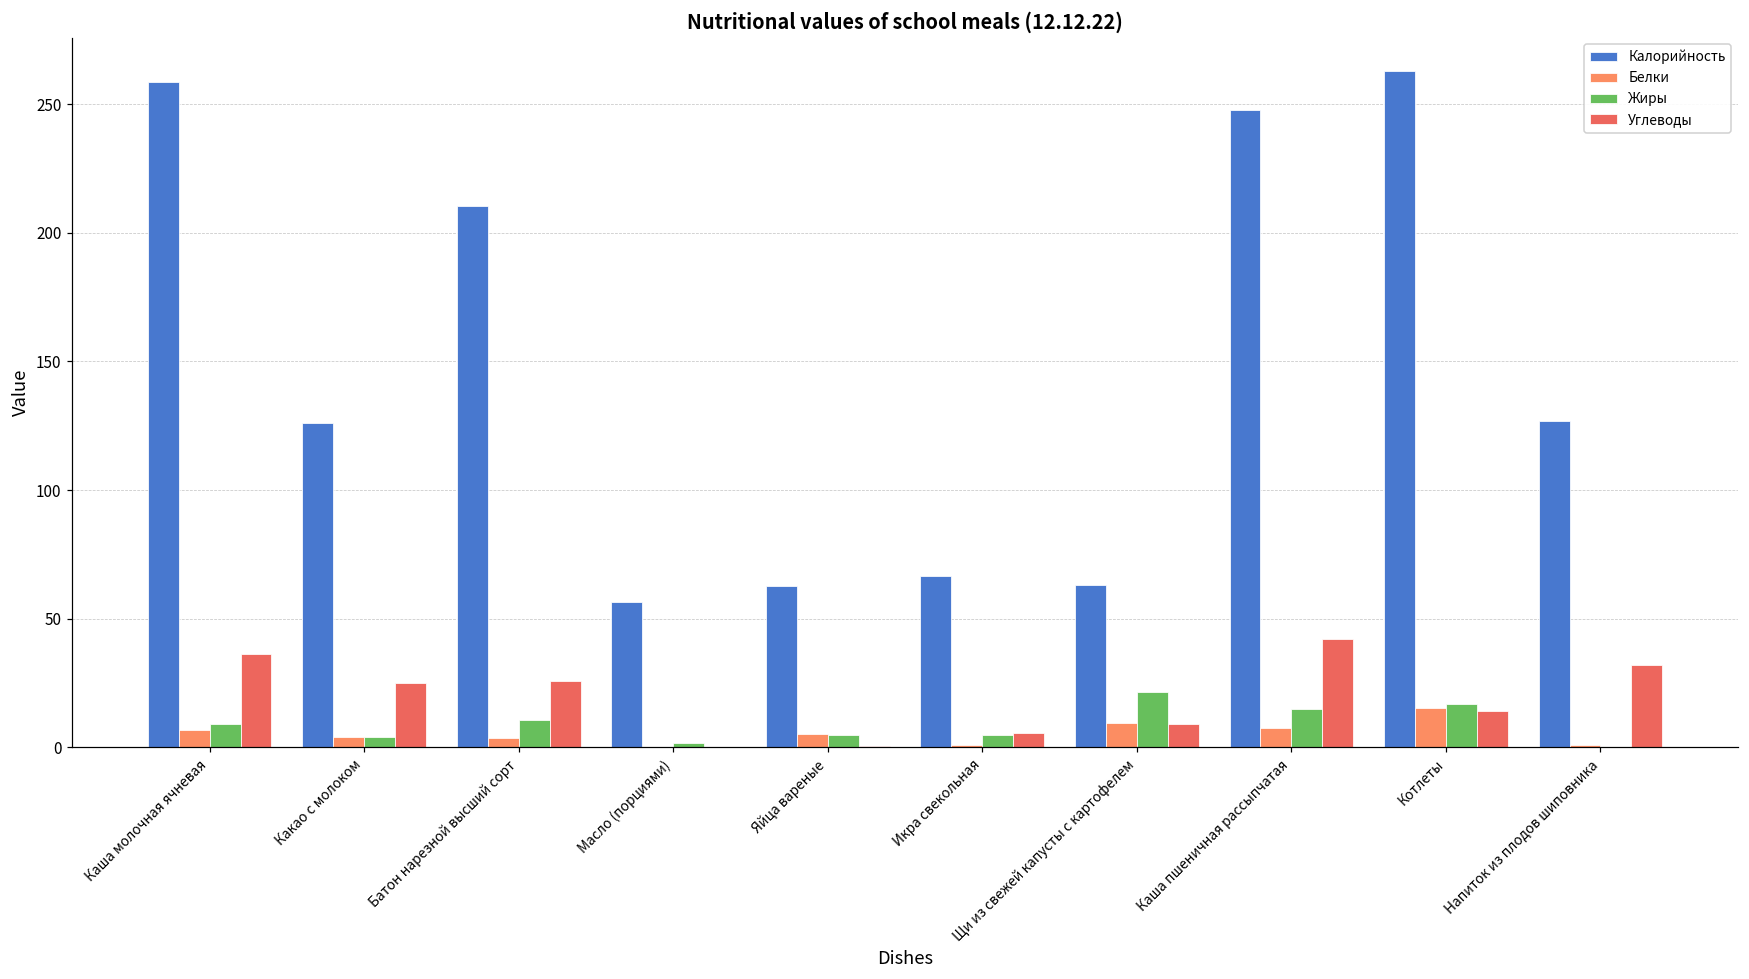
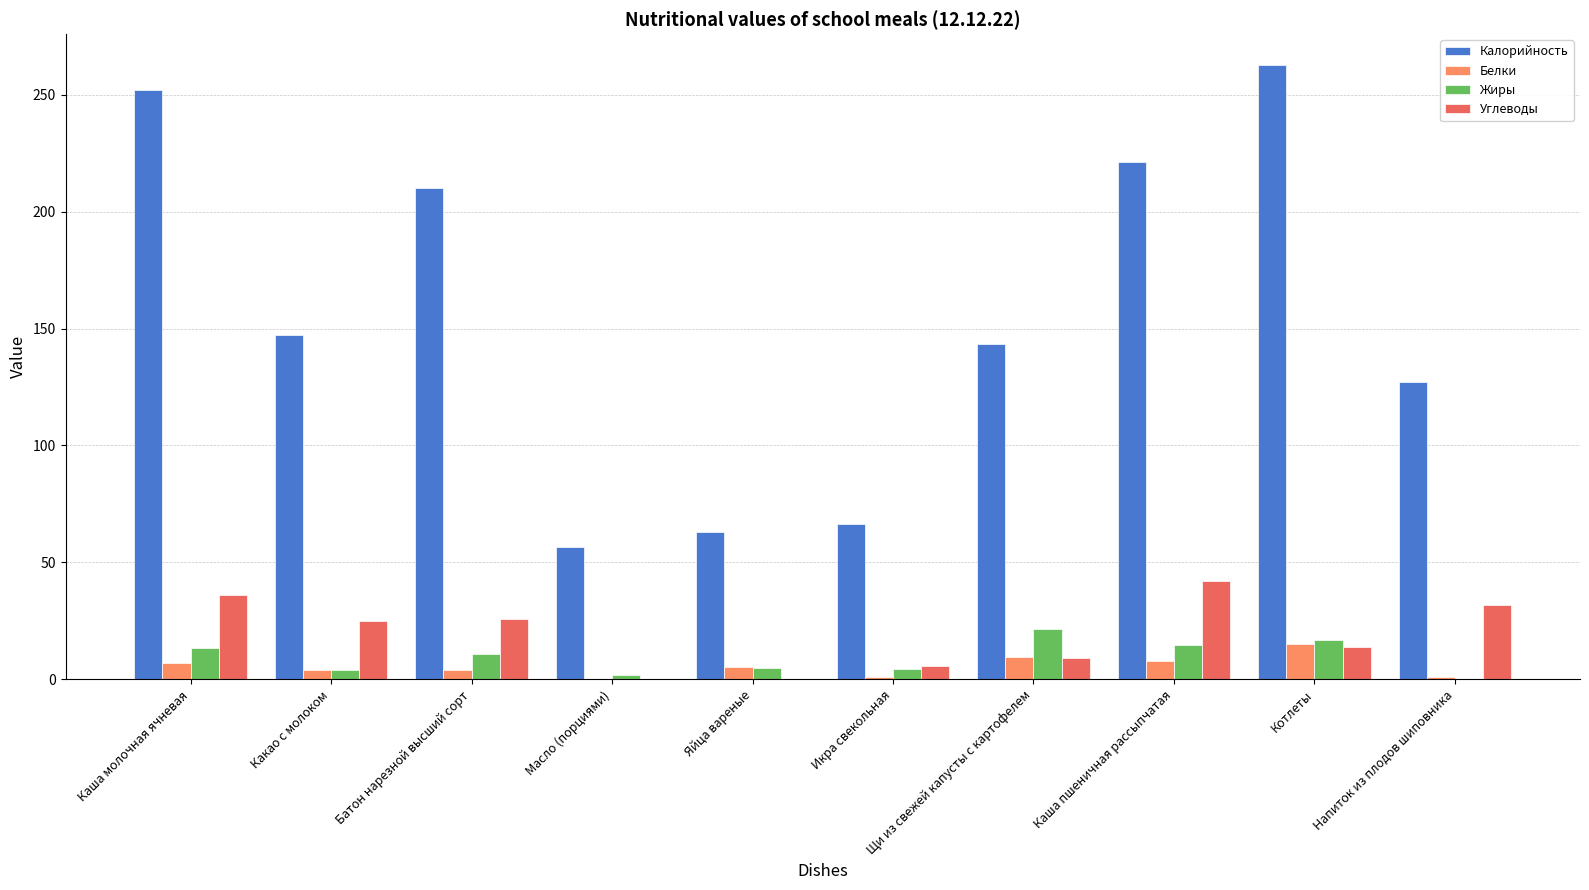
  {
    "Калорийность": {
-     "Каша молочная ячневая": 259,
-     "Какао с молоком": 126,
+     "Каша молочная ячневая": 252,
+     "Какао с молоком": 147,
      "Батон нарезной высший сорт": 210,
      "Масло (порциями)": 57,
      "Яйца вареные": 63,
      "Икра свекольная": 66,
-     "Щи из свежей капусты с картофелем": 63,
-     "Каша пшеничная рассыпчатая": 248,
+     "Щи из свежей капусты с картофелем": 143,
+     "Каша пшеничная рассыпчатая": 221,
      "Котлеты": 263,
      "Напиток из плодов шиповника": 127
    },
    "Жиры": {
-     "Каша молочная ячневая": 9,
+     "Каша молочная ячневая": 13,
      "Какао с молоком": 4,
      "Батон нарезной высший сорт": 11,
      "Масло (порциями)": 2,
      "Яйца вареные": 5,
      "Икра свекольная": 5,
      "Щи из свежей капусты с картофелем": 21,
      "Каша пшеничная рассыпчатая": 15,
      "Котлеты": 17,
      "Напиток из плодов шиповника": 0
    }
  }
